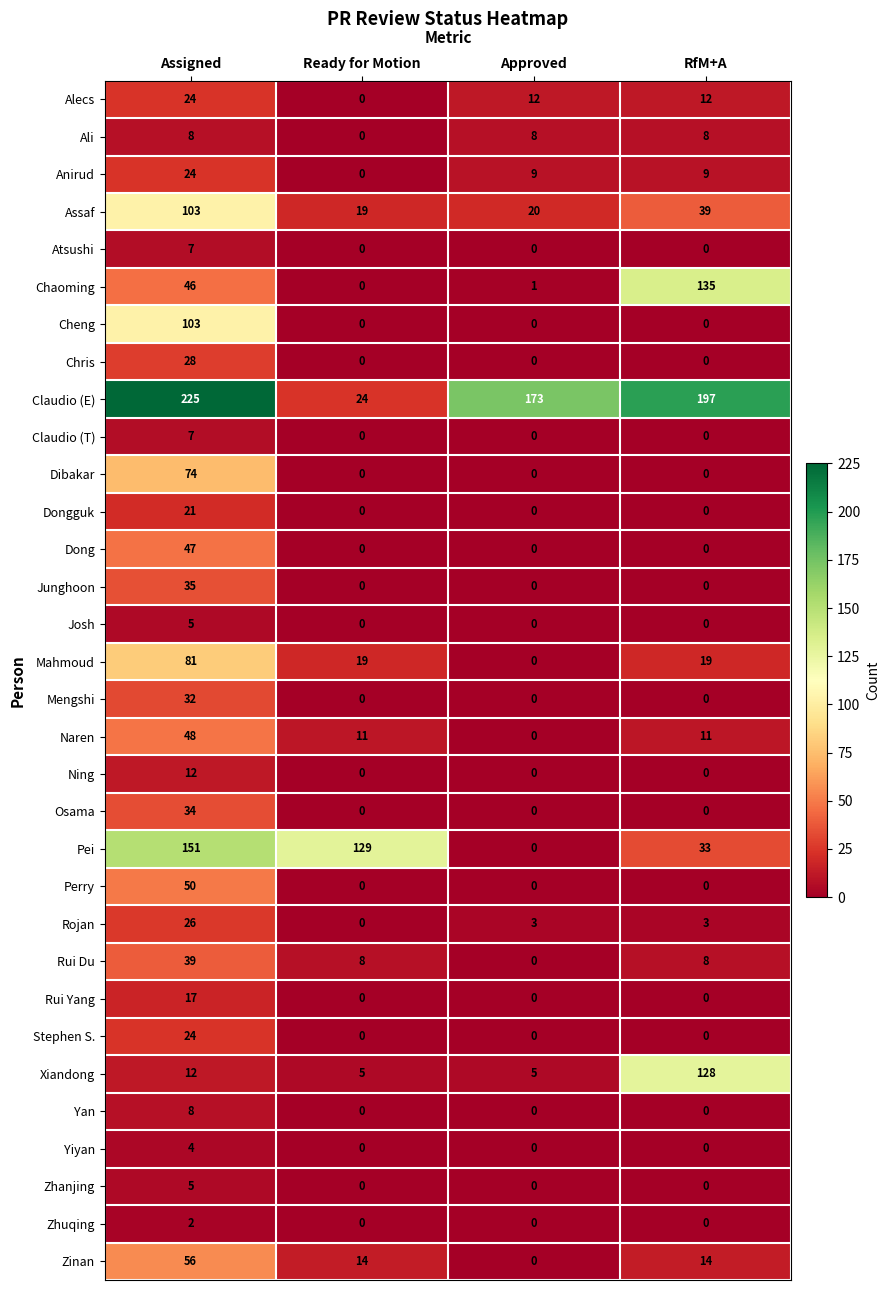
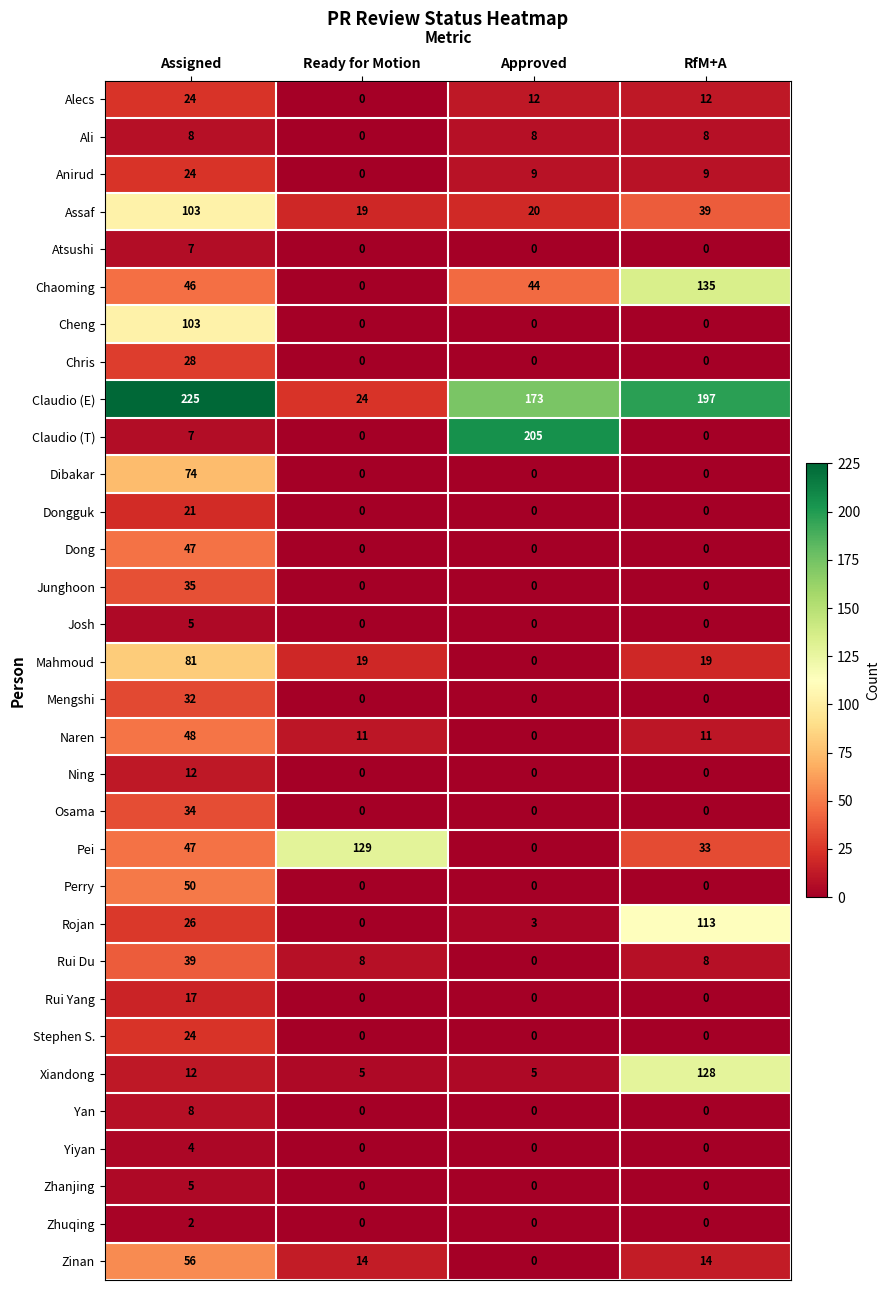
  {
    "Alecs": {
      "Assigned": 24,
      "Ready for Motion": 0,
      "Approved": 12,
      "RfM+A": 12
    },
    "Ali": {
      "Assigned": 8,
      "Ready for Motion": 0,
      "Approved": 8,
      "RfM+A": 8
    },
    "Anirud": {
      "Assigned": 24,
      "Ready for Motion": 0,
      "Approved": 9,
      "RfM+A": 9
    },
    "Assaf": {
      "Assigned": 103,
      "Ready for Motion": 19,
      "Approved": 20,
      "RfM+A": 39
    },
    "Atsushi": {
      "Assigned": 7,
      "Ready for Motion": 0,
      "Approved": 0,
      "RfM+A": 0
    },
    "Chaoming": {
      "Assigned": 46,
      "Ready for Motion": 0,
-     "Approved": 1,
+     "Approved": 44,
      "RfM+A": 135
    },
    "Cheng": {
      "Assigned": 103,
      "Ready for Motion": 0,
      "Approved": 0,
      "RfM+A": 0
    },
    "Chris": {
      "Assigned": 28,
      "Ready for Motion": 0,
      "Approved": 0,
      "RfM+A": 0
    },
    "Claudio (E)": {
      "Assigned": 225,
      "Ready for Motion": 24,
      "Approved": 173,
      "RfM+A": 197
    },
    "Claudio (T)": {
      "Assigned": 7,
      "Ready for Motion": 0,
-     "Approved": 0,
+     "Approved": 205,
      "RfM+A": 0
    },
    "Dibakar": {
      "Assigned": 74,
      "Ready for Motion": 0,
      "Approved": 0,
      "RfM+A": 0
    },
    "Dongguk": {
      "Assigned": 21,
      "Ready for Motion": 0,
      "Approved": 0,
      "RfM+A": 0
    },
    "Dong": {
      "Assigned": 47,
      "Ready for Motion": 0,
      "Approved": 0,
      "RfM+A": 0
    },
    "Junghoon": {
      "Assigned": 35,
      "Ready for Motion": 0,
      "Approved": 0,
      "RfM+A": 0
    },
    "Josh": {
      "Assigned": 5,
      "Ready for Motion": 0,
      "Approved": 0,
      "RfM+A": 0
    },
    "Mahmoud": {
      "Assigned": 81,
      "Ready for Motion": 19,
      "Approved": 0,
      "RfM+A": 19
    },
    "Mengshi": {
      "Assigned": 32,
      "Ready for Motion": 0,
      "Approved": 0,
      "RfM+A": 0
    },
    "Naren": {
      "Assigned": 48,
      "Ready for Motion": 11,
      "Approved": 0,
      "RfM+A": 11
    },
    "Ning": {
      "Assigned": 12,
      "Ready for Motion": 0,
      "Approved": 0,
      "RfM+A": 0
    },
    "Osama": {
      "Assigned": 34,
      "Ready for Motion": 0,
      "Approved": 0,
      "RfM+A": 0
    },
    "Pei": {
-     "Assigned": 151,
+     "Assigned": 47,
      "Ready for Motion": 129,
      "Approved": 0,
      "RfM+A": 33
    },
    "Perry": {
      "Assigned": 50,
      "Ready for Motion": 0,
      "Approved": 0,
      "RfM+A": 0
    },
    "Rojan": {
      "Assigned": 26,
      "Ready for Motion": 0,
      "Approved": 3,
-     "RfM+A": 3
+     "RfM+A": 113
    },
    "Rui Du": {
      "Assigned": 39,
      "Ready for Motion": 8,
      "Approved": 0,
      "RfM+A": 8
    },
    "Rui Yang": {
      "Assigned": 17,
      "Ready for Motion": 0,
      "Approved": 0,
      "RfM+A": 0
    },
    "Stephen S.": {
      "Assigned": 24,
      "Ready for Motion": 0,
      "Approved": 0,
      "RfM+A": 0
    },
    "Xiandong": {
      "Assigned": 12,
      "Ready for Motion": 5,
      "Approved": 5,
      "RfM+A": 128
    },
    "Yan": {
      "Assigned": 8,
      "Ready for Motion": 0,
      "Approved": 0,
      "RfM+A": 0
    },
    "Yiyan": {
      "Assigned": 4,
      "Ready for Motion": 0,
      "Approved": 0,
      "RfM+A": 0
    },
    "Zhanjing": {
      "Assigned": 5,
      "Ready for Motion": 0,
      "Approved": 0,
      "RfM+A": 0
    },
    "Zhuqing": {
      "Assigned": 2,
      "Ready for Motion": 0,
      "Approved": 0,
      "RfM+A": 0
    },
    "Zinan": {
      "Assigned": 56,
      "Ready for Motion": 14,
      "Approved": 0,
      "RfM+A": 14
    }
  }
